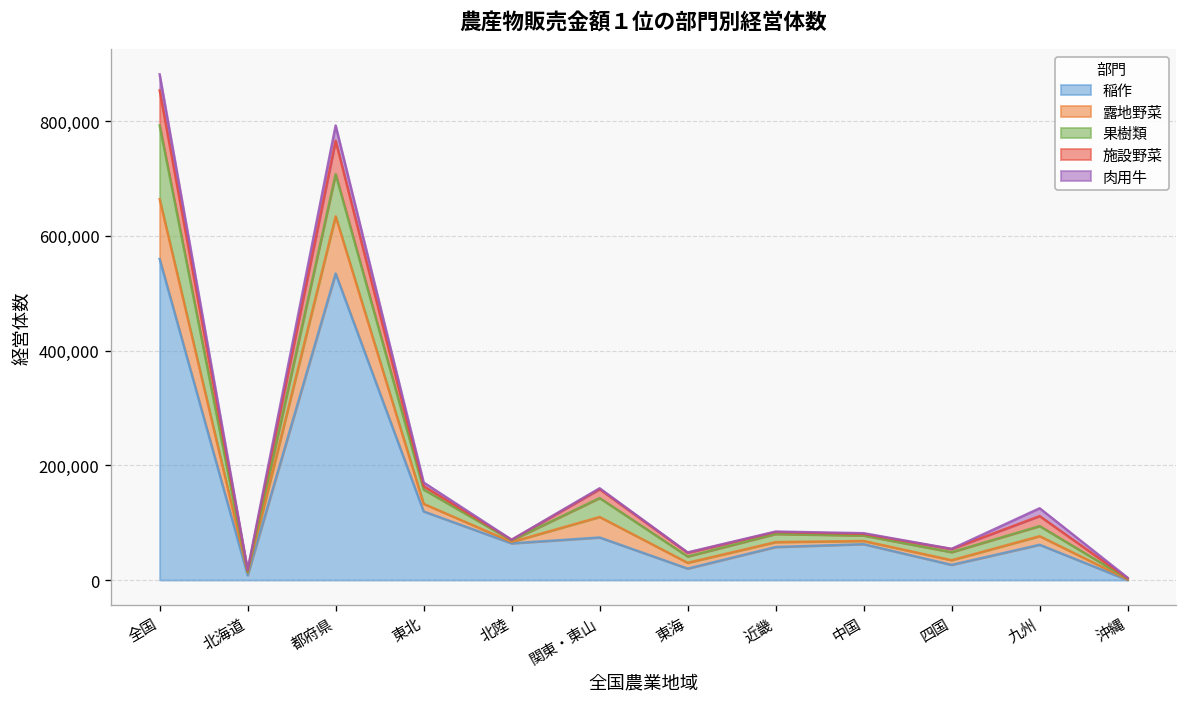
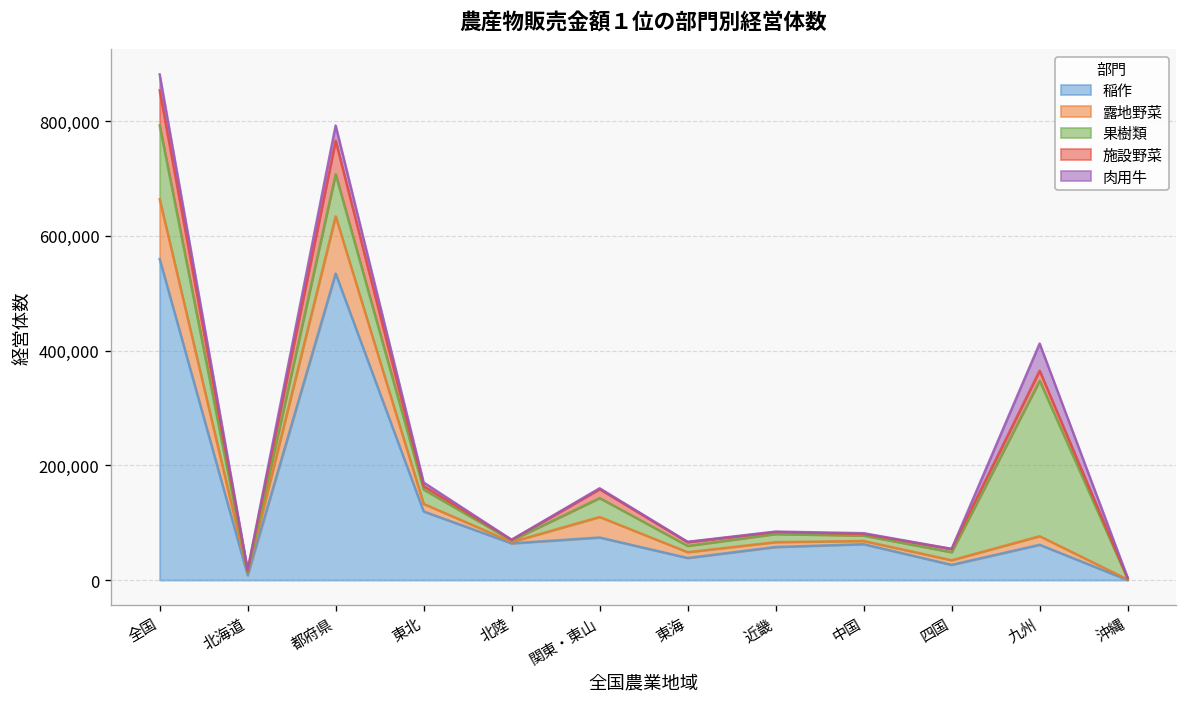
  {
    "稲作": {
      "全国": "560,000",
      "都府県": "530,000",
      "東北": "120,000",
      "関東・東山": "70,000",
-     "東海": "20,000",
+     "東海": "40,000",
      "近畿": "60,000",
      "中国": "60,000",
      "四国": "30,000",
      "九州": "60,000"
    },
    "果樹類": {
      "全国": "130,000",
      "都府県": "70,000",
      "東北": "30,000",
      "関東・東山": "30,000",
      "東海": "10,000",
      "四国": "10,000",
-     "九州": "20,000"
+     "九州": "270,000"
    },
    "肉用牛": {
      "全国": "30,000",
      "都府県": "30,000",
      "東北": "10,000",
-     "九州": "10,000"
+     "九州": "50,000"
    }
  }
